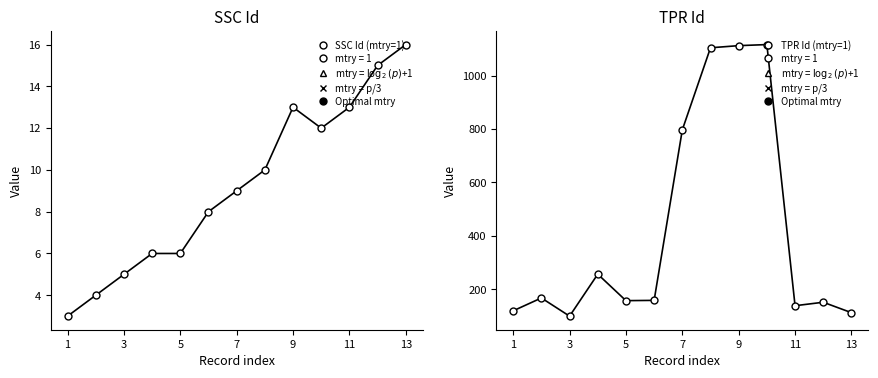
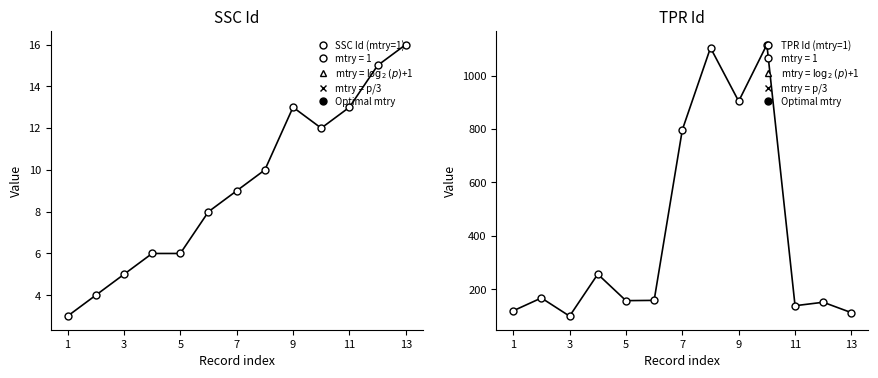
  {
    "SSC Id": {
      "1": 3.0,
      "3": 5.0,
      "5": 6.0,
      "7": 9.0,
      "9": 13.0,
      "11": 13.0,
      "13": 16.0
    },
    "TPR Id": {
      "1": 120,
      "3": 100,
      "5": 160,
      "7": 800,
-     "9": 1110,
+     "9": 900,
      "11": 140,
      "13": 110
    }
  }
